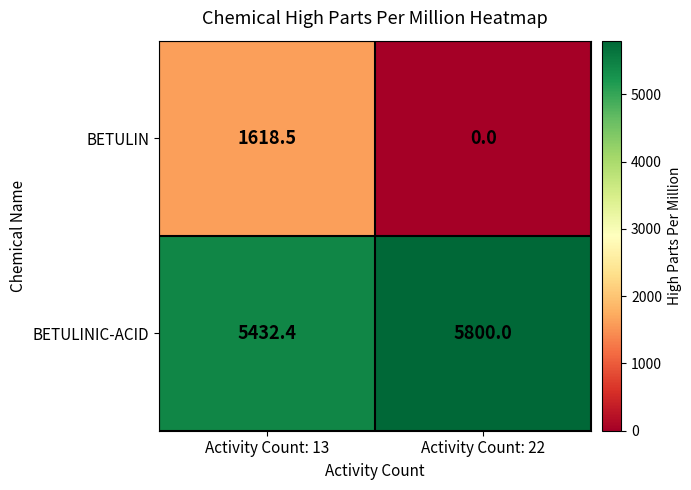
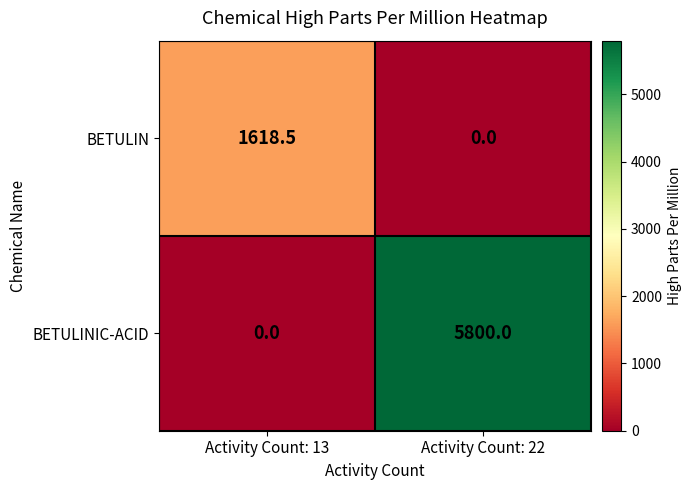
  {
    "BETULIN": {
      "Activity Count: 13": 1618.5,
      "Activity Count: 22": 0.0
    },
    "BETULINIC-ACID": {
-     "Activity Count: 13": 5432.4,
+     "Activity Count: 13": 0.0,
      "Activity Count: 22": 5800.0
    }
  }
